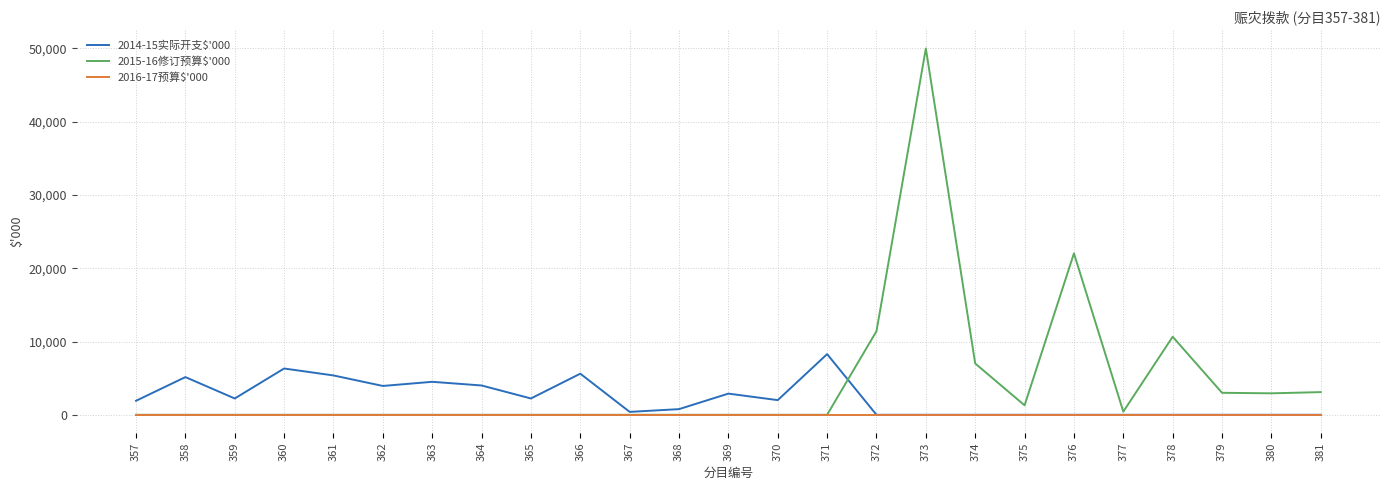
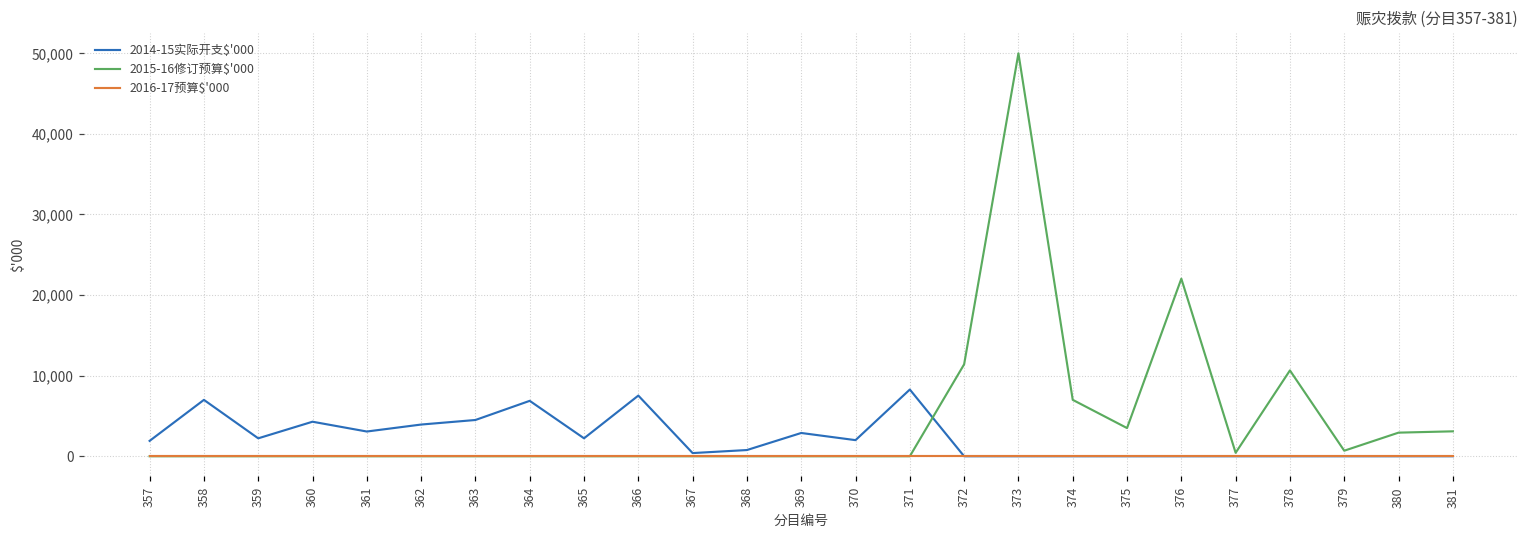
  {
    "2014-15实际开支$'000": {
      "357": "2,000",
-     "358": "5,000",
+     "358": "7,000",
      "359": "2,000",
-     "360": "6,000",
-     "361": "5,000",
+     "360": "4,000",
+     "361": "3,000",
      "362": "4,000",
      "363": "5,000",
-     "364": "4,000",
+     "364": "7,000",
      "365": "2,000",
-     "366": "6,000",
+     "366": "8,000",
      "367": "0",
      "368": "1,000",
      "369": "3,000",
      "370": "2,000",
      "371": "8,000"
    },
    "2015-16修订预算$'000": {
      "372": "11,000",
      "373": "50,000",
      "374": "7,000",
-     "375": "1,000",
+     "375": "3,000",
      "376": "22,000",
      "377": "0",
      "378": "11,000",
-     "379": "3,000",
+     "379": "1,000",
      "380": "3,000",
      "381": "3,000"
    }
  }
